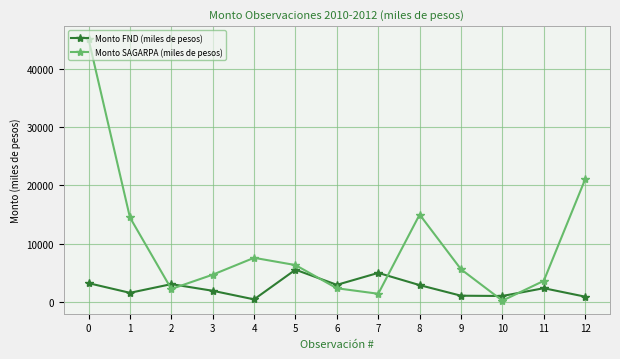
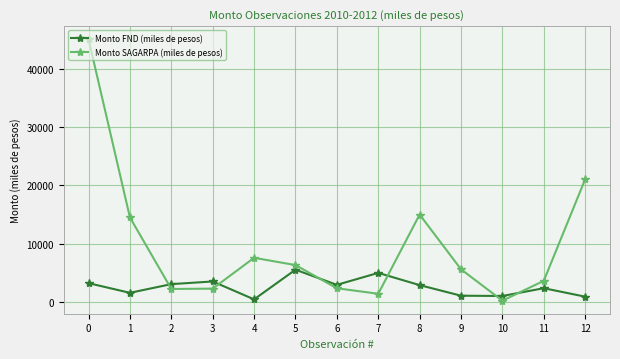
  {
    "Monto FND (miles de pesos)": {
      "0": 3000,
      "1": 2000,
      "2": 3000,
-     "3": 2000,
+     "3": 3000,
      "4": 0,
      "5": 6000,
      "6": 3000,
      "7": 5000,
      "8": 3000,
      "9": 1000,
      "10": 1000,
      "11": 2000,
      "12": 1000
    },
    "Monto SAGARPA (miles de pesos)": {
      "1": 15000,
      "2": 2000,
-     "3": 5000,
+     "3": 2000,
      "4": 8000,
      "5": 6000,
      "6": 2000,
      "7": 1000,
      "8": 15000,
      "9": 6000,
      "10": 0,
      "11": 4000,
      "12": 21000
    }
  }
